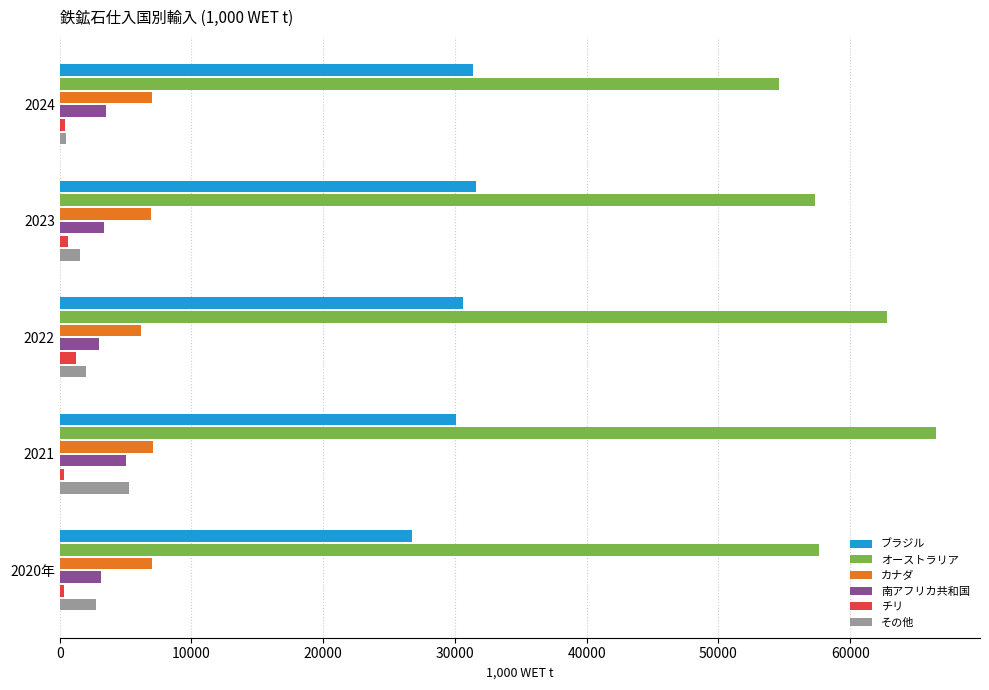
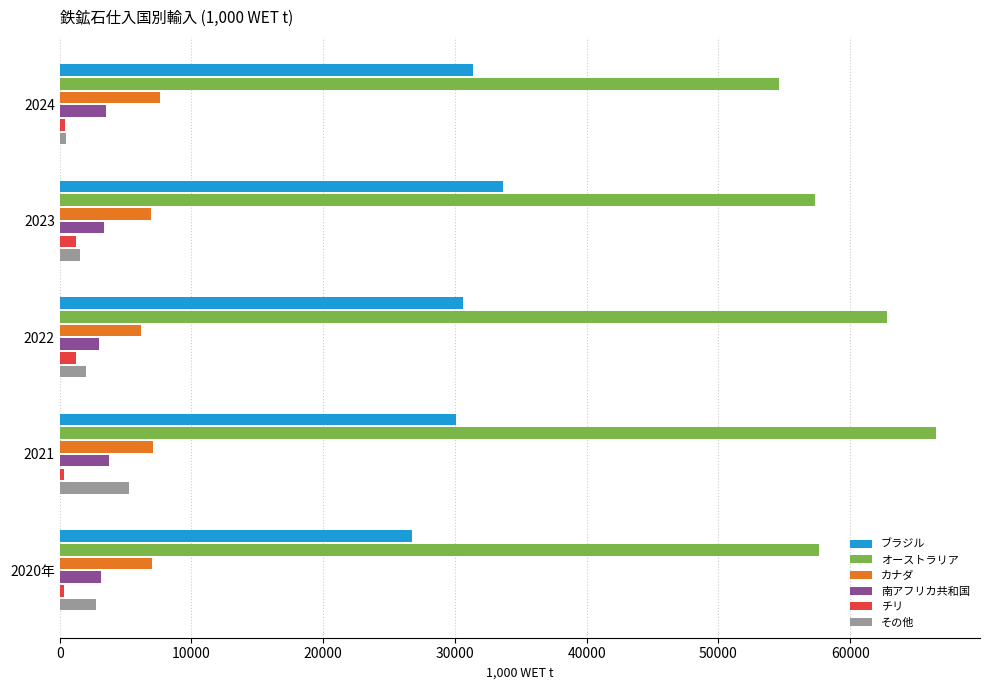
  {
    "ブラジル": {
      "2024": 31400,
-     "2023": 31600,
+     "2023": 33600,
      "2022": 30600,
      "2021": 30100,
      "2020年": 26700
    },
    "オーストラリア": {
      "2024": 54600,
      "2023": 57400,
      "2022": 62800,
      "2021": 66500,
      "2020年": 57600
    },
    "カナダ": {
-     "2024": 7000,
+     "2024": 7600,
      "2023": 6900,
      "2022": 6100,
      "2021": 7100,
      "2020年": 7000
    },
    "南アフリカ共和国": {
      "2024": 3500,
      "2023": 3400,
      "2022": 3000,
-     "2021": 5000,
+     "2021": 3700,
      "2020年": 3100
    },
    "チリ": {
      "2024": 400,
-     "2023": 600,
+     "2023": 1300,
      "2022": 1200,
      "2021": 300,
      "2020年": 300
    },
    "その他": {
      "2024": 500,
      "2023": 1600,
      "2022": 2000,
      "2021": 5200,
      "2020年": 2800
    }
  }
